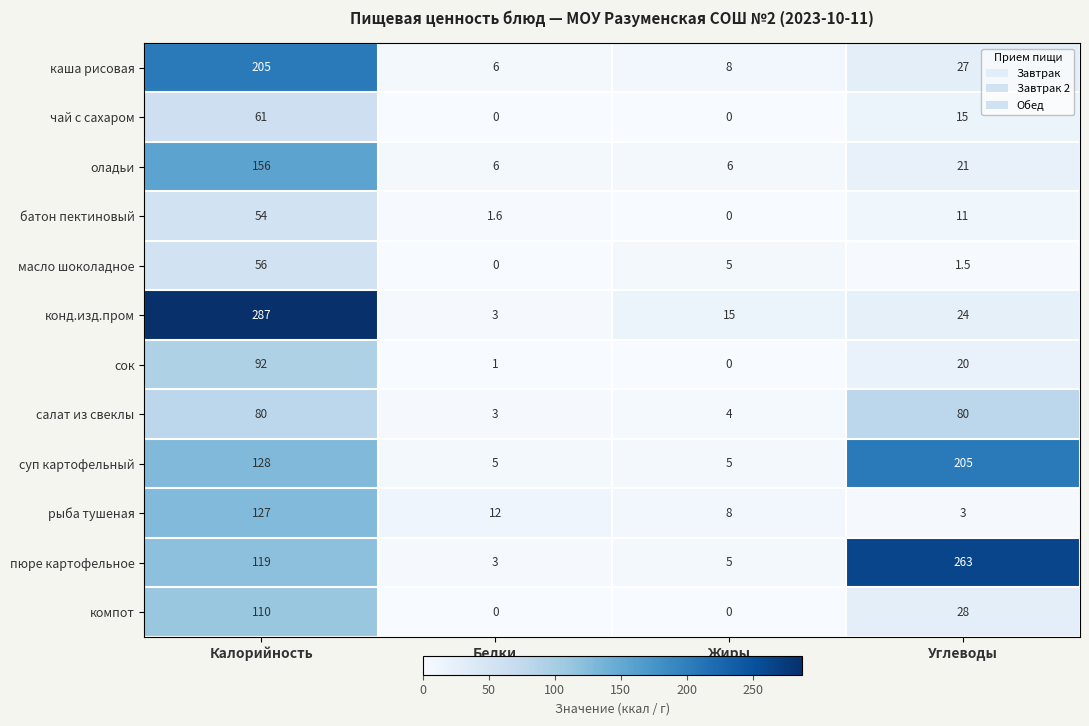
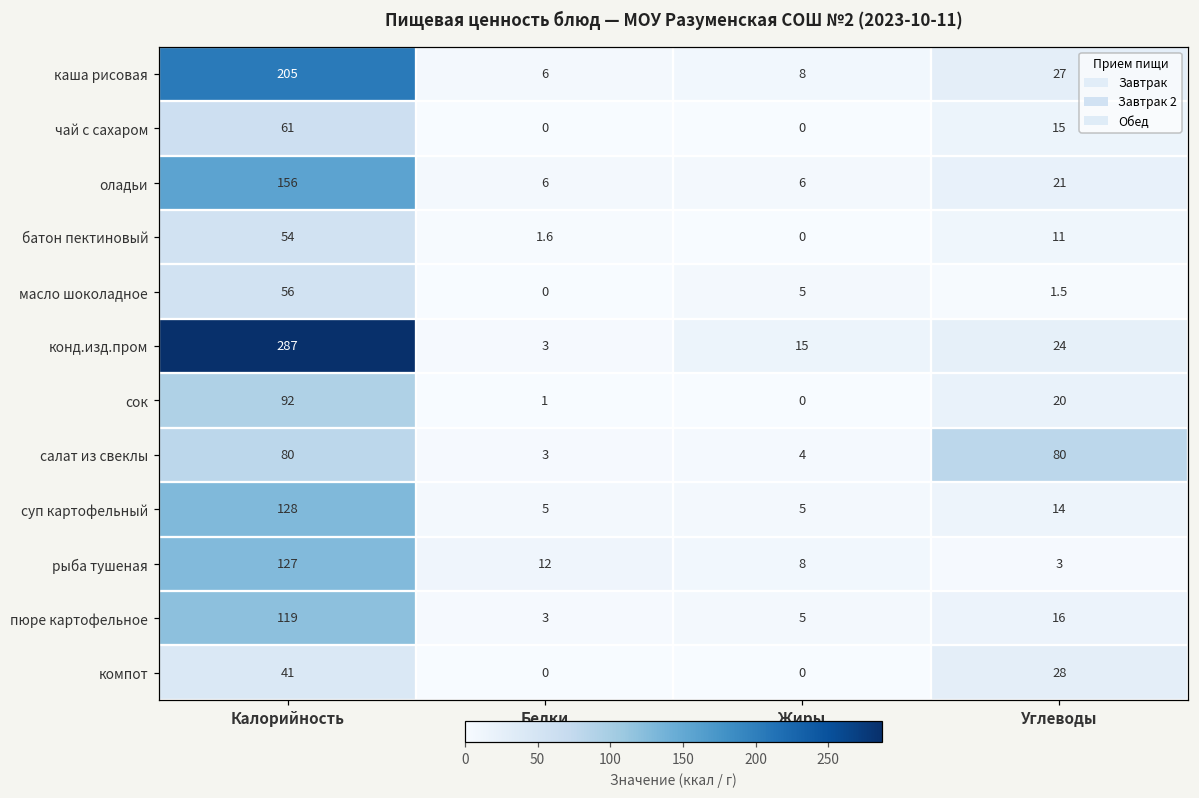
  {
    "каша рисовая": {
      "Калорийность": 205,
      "Углеводы": 27
    },
    "чай с сахаром": {
      "Калорийность": 61,
      "Углеводы": 15
    },
    "оладьи": {
      "Калорийность": 156,
      "Углеводы": 21
    },
    "батон пектиновый": {
      "Калорийность": 54,
      "Углеводы": 11
    },
    "масло шоколадное": {
      "Калорийность": 56,
      "Углеводы": 1.5
    },
    "конд.изд.пром": {
      "Калорийность": 287,
      "Углеводы": 24
    },
    "сок": {
      "Калорийность": 92,
      "Углеводы": 20
    },
    "салат из свеклы": {
      "Калорийность": 80,
      "Углеводы": 80
    },
    "суп картофельный": {
      "Калорийность": 128,
-     "Углеводы": 205
+     "Углеводы": 14
    },
    "рыба тушеная": {
      "Калорийность": 127,
      "Углеводы": 3
    },
    "пюре картофельное": {
      "Калорийность": 119,
-     "Углеводы": 263
+     "Углеводы": 16
    },
    "компот": {
-     "Калорийность": 110,
+     "Калорийность": 41,
      "Углеводы": 28
    }
  }
